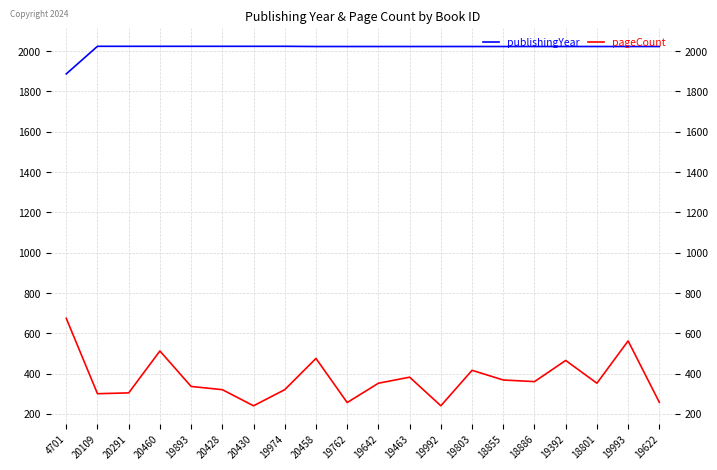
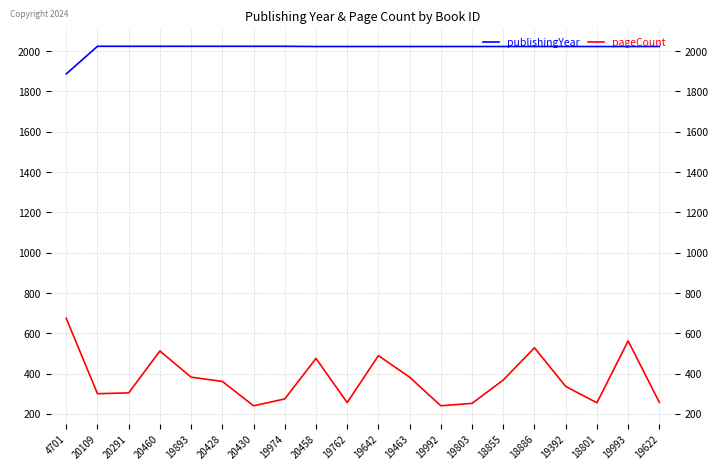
  {
    "publishingYear": {
      "4701": 1890,
      "20109": 2020,
      "20291": 2020,
      "20460": 2020,
      "19893": 2020,
      "20428": 2020,
      "20430": 2020,
      "19974": 2020,
      "20458": 2020,
      "19762": 2020,
      "19642": 2020,
      "19463": 2020,
      "19992": 2020,
      "19803": 2020,
      "18855": 2020,
      "18886": 2020,
      "19392": 2020,
      "18801": 2020,
      "19993": 2020,
      "19622": 2020
    },
    "pageCount": {
      "4701": 670,
      "20109": 300,
      "20291": 300,
      "20460": 510,
-     "19893": 340,
-     "20428": 320,
+     "19893": 380,
+     "20428": 360,
      "20430": 240,
-     "19974": 320,
+     "19974": 270,
      "20458": 480,
      "19762": 260,
-     "19642": 350,
+     "19642": 490,
      "19463": 380,
      "19992": 240,
-     "19803": 420,
+     "19803": 250,
      "18855": 370,
-     "18886": 360,
-     "19392": 470,
-     "18801": 350,
+     "18886": 530,
+     "19392": 340,
+     "18801": 260,
      "19993": 560,
      "19622": 260
    }
  }
